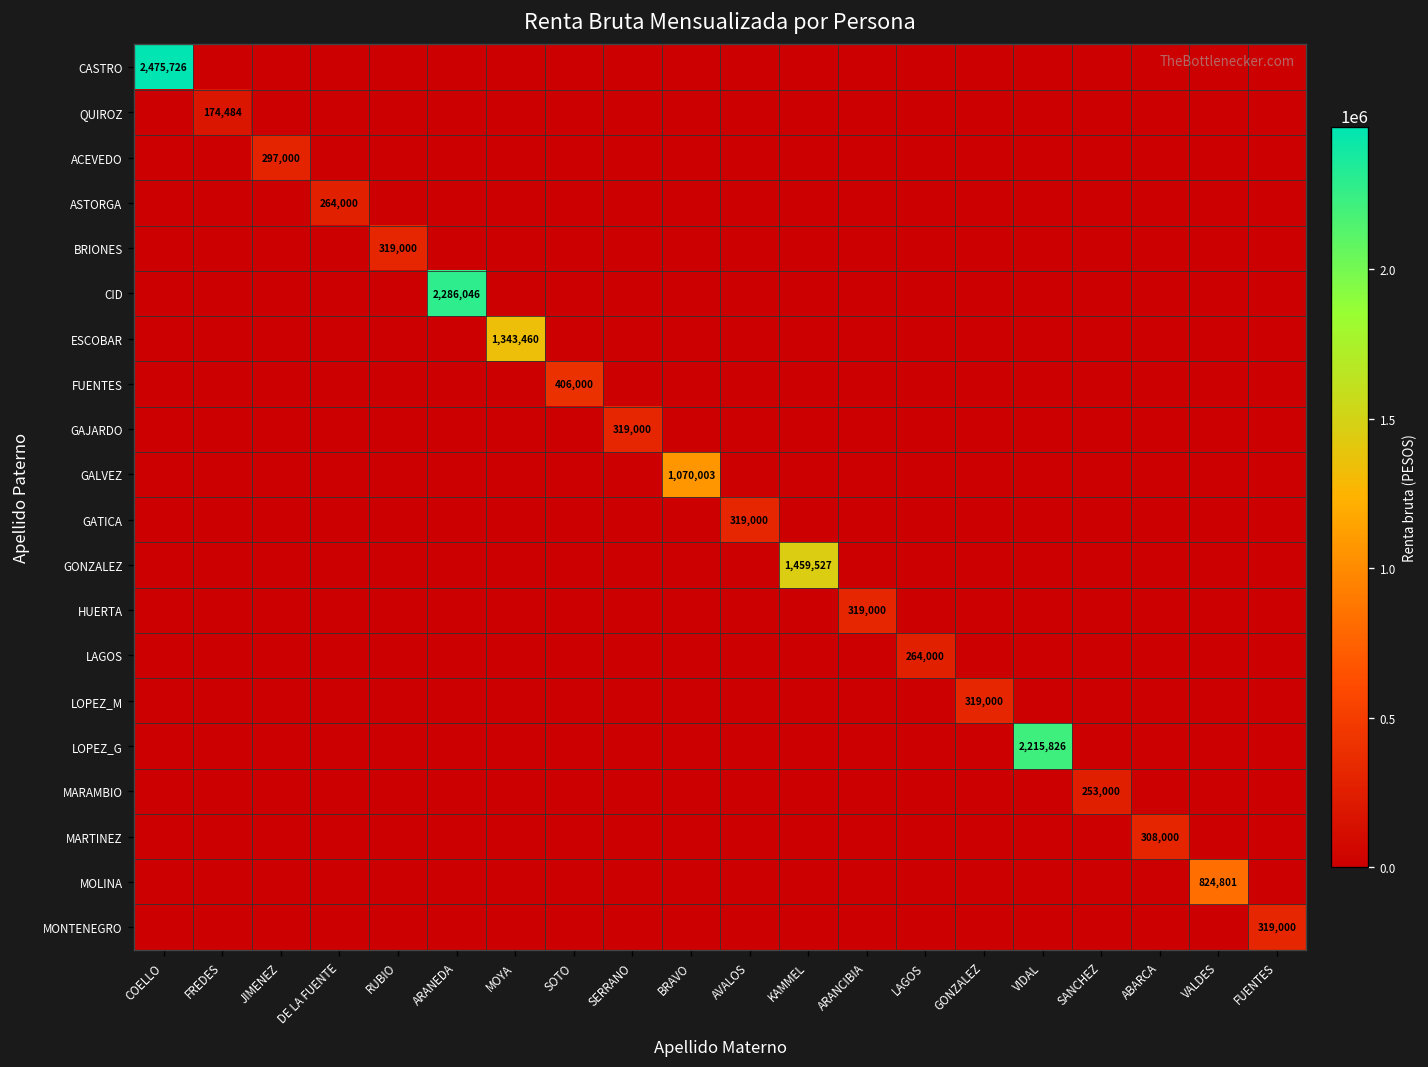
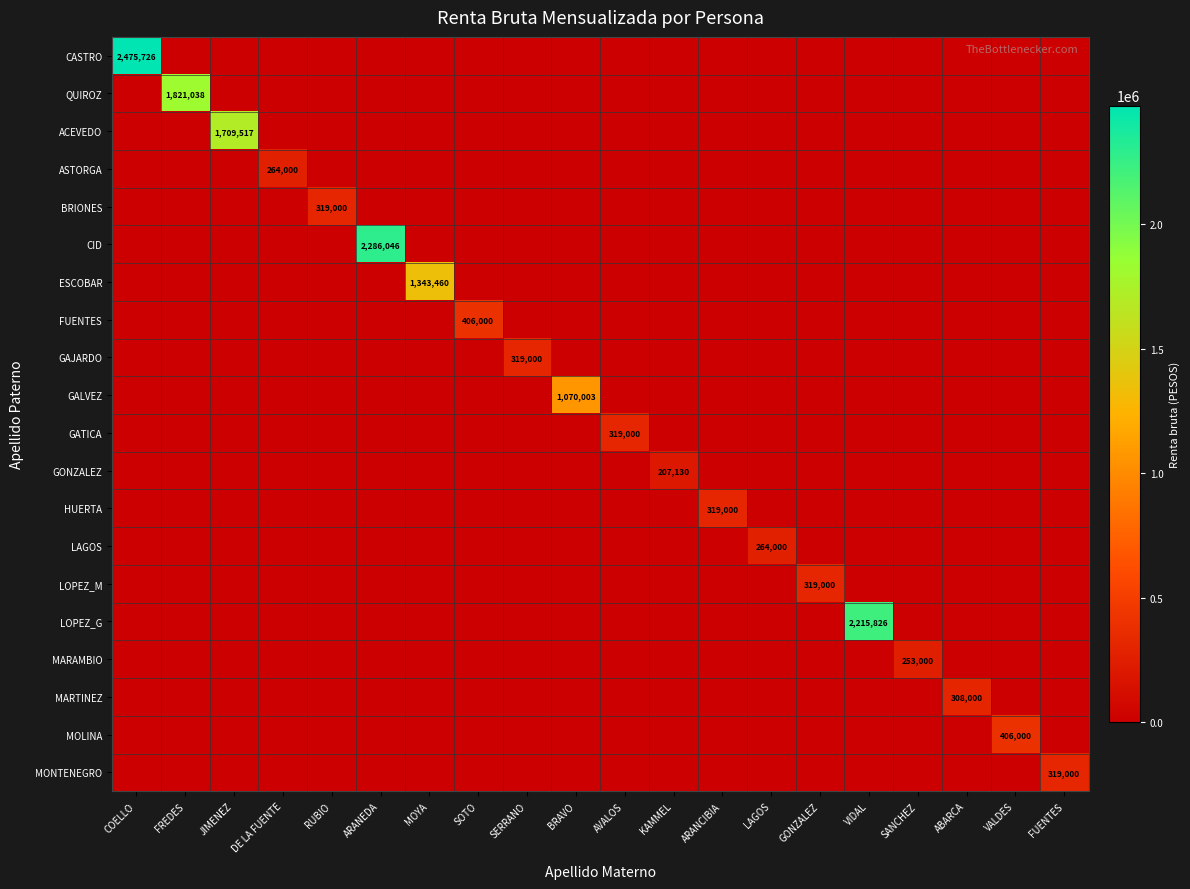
  {
    "CASTRO": {
      "COELLO": "2,475,726"
    },
    "QUIROZ": {
-     "FREDES": "174,484"
+     "FREDES": "1,821,038"
    },
    "ACEVEDO": {
-     "JIMENEZ": "297,000"
+     "JIMENEZ": "1,709,517"
    },
    "ASTORGA": {
      "DE LA FUENTE": "264,000"
    },
    "BRIONES": {
      "RUBIO": "319,000"
    },
    "CID": {
      "ARANEDA": "2,286,046"
    },
    "ESCOBAR": {
      "MOYA": "1,343,460"
    },
    "FUENTES": {
      "SOTO": "406,000"
    },
    "GAJARDO": {
      "SERRANO": "319,000"
    },
    "GALVEZ": {
      "BRAVO": "1,070,003"
    },
    "GATICA": {
      "AVALOS": "319,000"
    },
    "GONZALEZ": {
-     "KAMMEL": "1,459,527"
+     "KAMMEL": "207,130"
    },
    "HUERTA": {
      "ARANCIBIA": "319,000"
    },
    "LAGOS": {
      "LAGOS": "264,000"
    },
    "LOPEZ_M": {
      "GONZALEZ": "319,000"
    },
    "LOPEZ_G": {
      "VIDAL": "2,215,826"
    },
    "MARAMBIO": {
      "SANCHEZ": "253,000"
    },
    "MARTINEZ": {
      "ABARCA": "308,000"
    },
    "MOLINA": {
-     "VALDES": "824,801"
+     "VALDES": "406,000"
    },
    "MONTENEGRO": {
      "FUENTES": "319,000"
    }
  }
